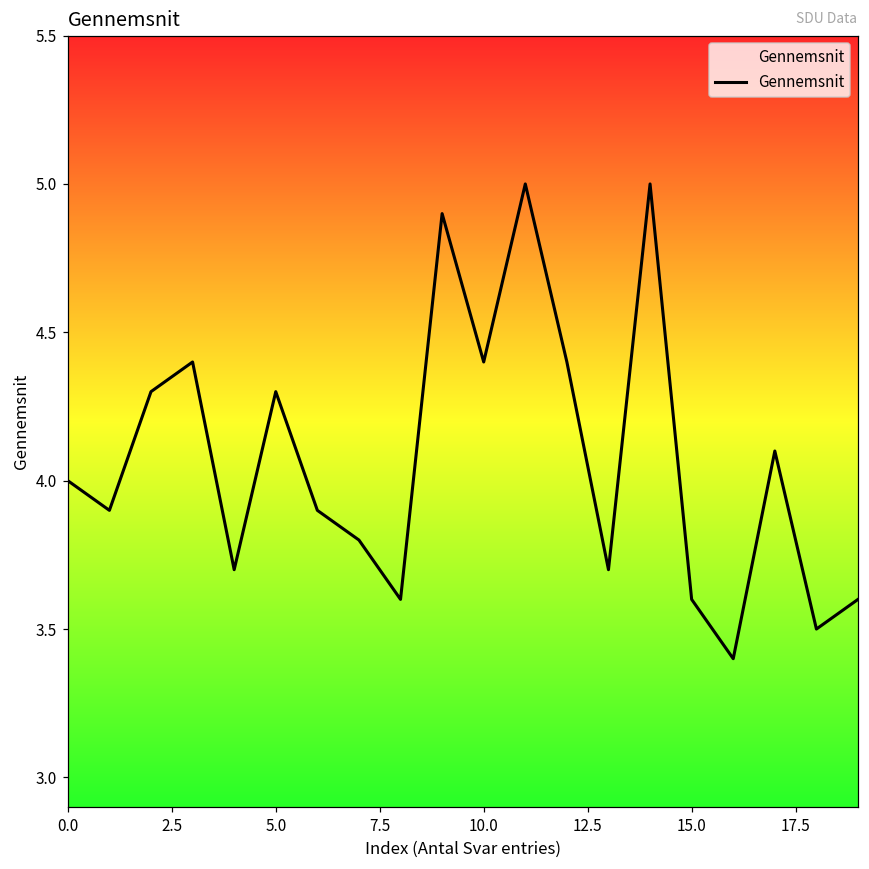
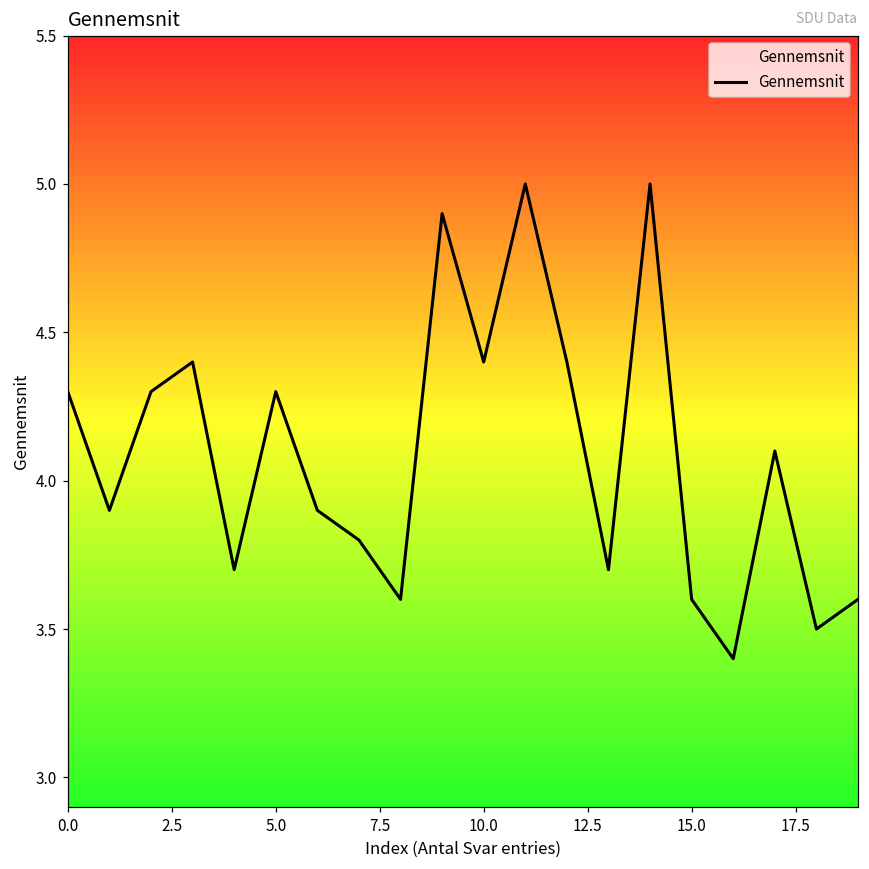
  {
-   "0.0": 4.0,
+   "0.0": 4.3,
    "5.0": 4.3,
    "10.0": 4.4,
    "15.0": 3.6
  }
